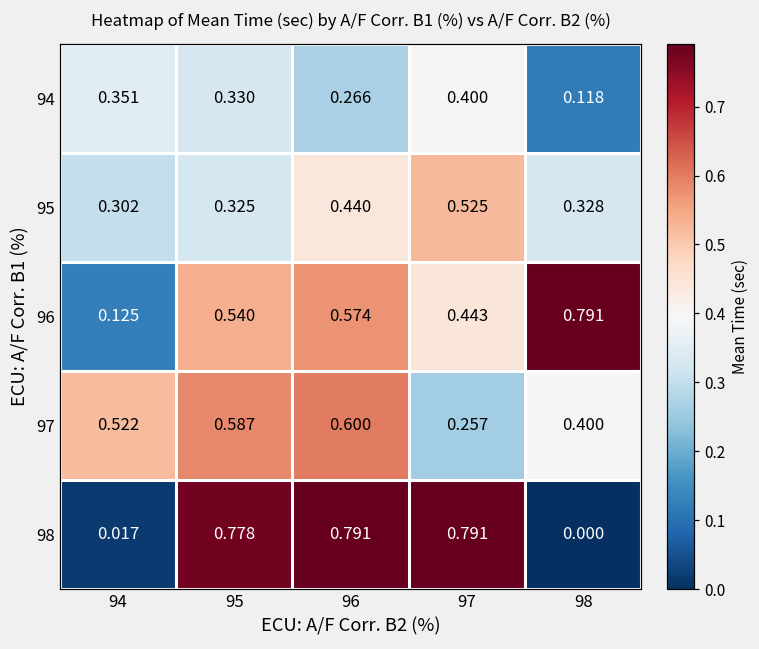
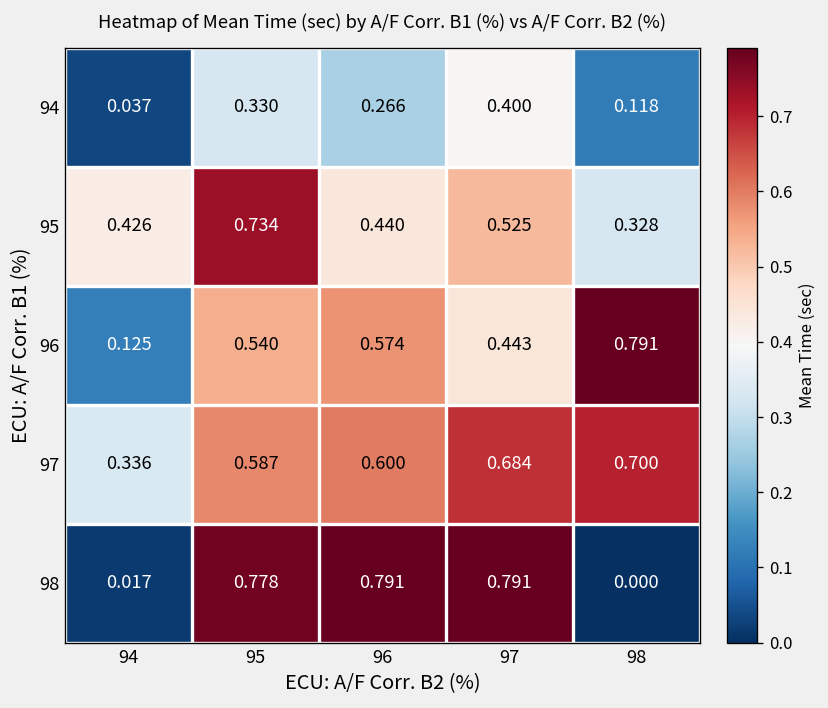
  {
    "94": {
-     "94": 0.351,
+     "94": 0.037,
      "95": 0.330,
      "96": 0.266,
      "97": 0.400,
      "98": 0.118
    },
    "95": {
-     "94": 0.302,
-     "95": 0.325,
+     "94": 0.426,
+     "95": 0.734,
      "96": 0.440,
      "97": 0.525,
      "98": 0.328
    },
    "96": {
      "94": 0.125,
      "95": 0.540,
      "96": 0.574,
      "97": 0.443,
      "98": 0.791
    },
    "97": {
-     "94": 0.522,
+     "94": 0.336,
      "95": 0.587,
      "96": 0.600,
-     "97": 0.257,
-     "98": 0.400
+     "97": 0.684,
+     "98": 0.700
    },
    "98": {
      "94": 0.017,
      "95": 0.778,
      "96": 0.791,
      "97": 0.791,
      "98": 0.000
    }
  }
